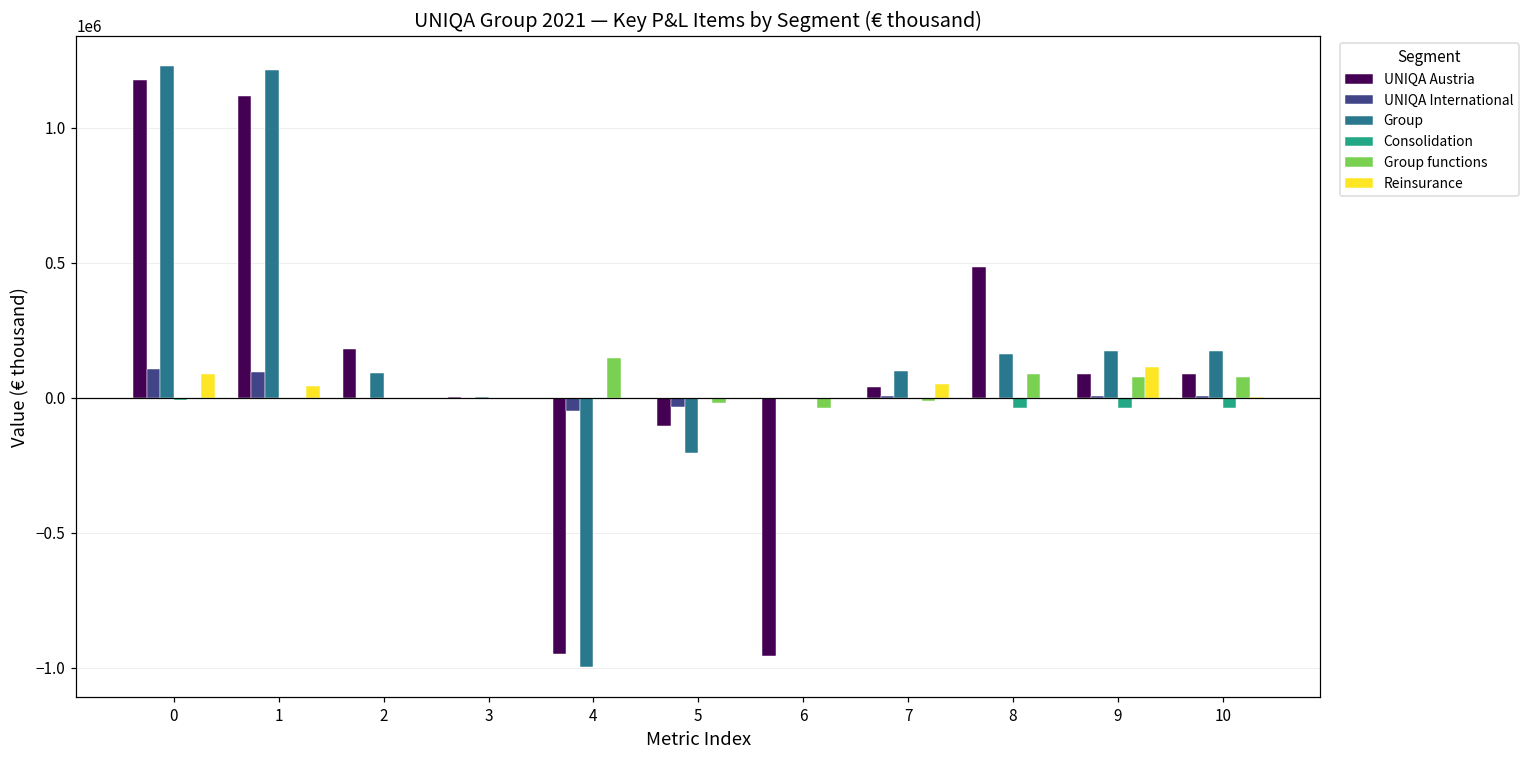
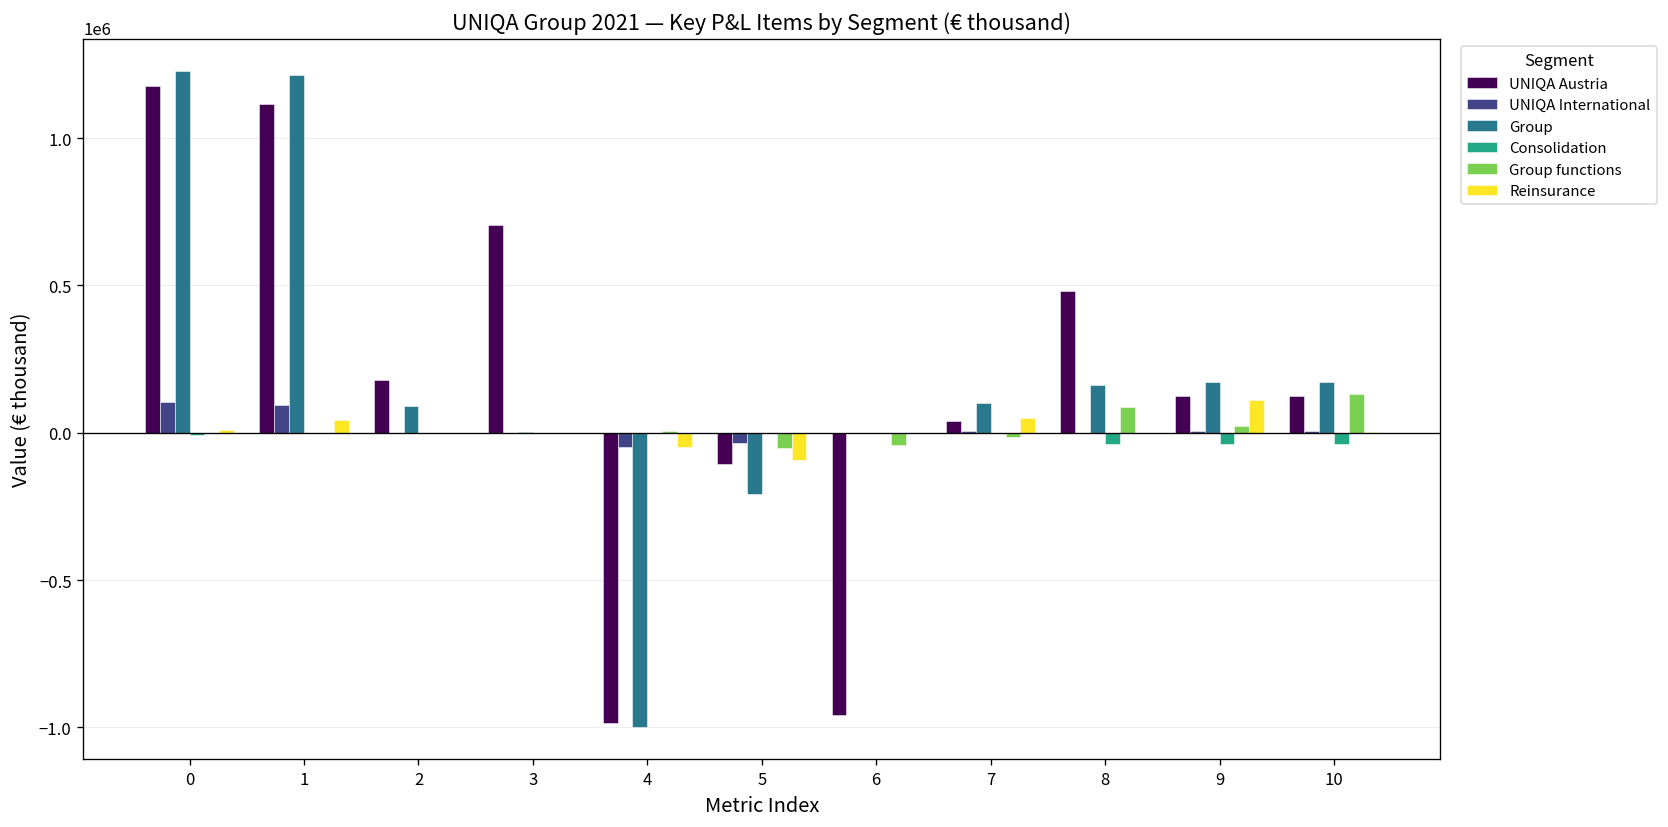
  {
    "UNIQA Austria": {
      "0": 1180000,
      "1": 1120000,
      "2": 180000,
-     "3": 0,
-     "4": -950000,
+     "3": 710000,
+     "4": -980000,
      "5": -110000,
      "6": -960000,
      "7": 40000,
      "8": 480000,
-     "9": 90000,
-     "10": 90000
+     "9": 120000,
+     "10": 120000
    },
    "Group functions": {
      "0": 0,
      "1": 0,
      "2": 0,
      "3": 0,
-     "4": 150000,
-     "5": -20000,
+     "4": 0,
+     "5": -50000,
      "6": -40000,
      "7": -10000,
      "8": 90000,
-     "9": 80000,
-     "10": 80000
+     "9": 20000,
+     "10": 130000
    },
    "Reinsurance": {
-     "0": 90000,
+     "0": 10000,
      "1": 40000,
      "2": 0,
      "3": 0,
-     "4": 0,
-     "5": 0,
+     "4": -50000,
+     "5": -90000,
      "6": 0,
      "7": 50000,
      "8": 0,
      "9": 110000
    }
  }
